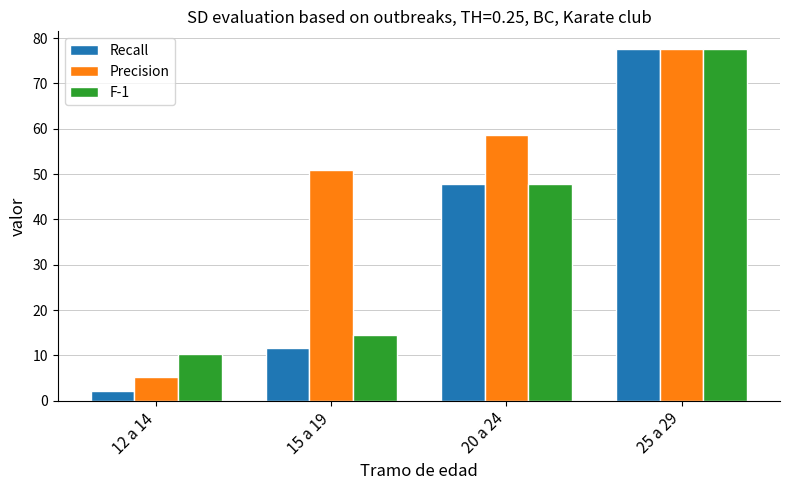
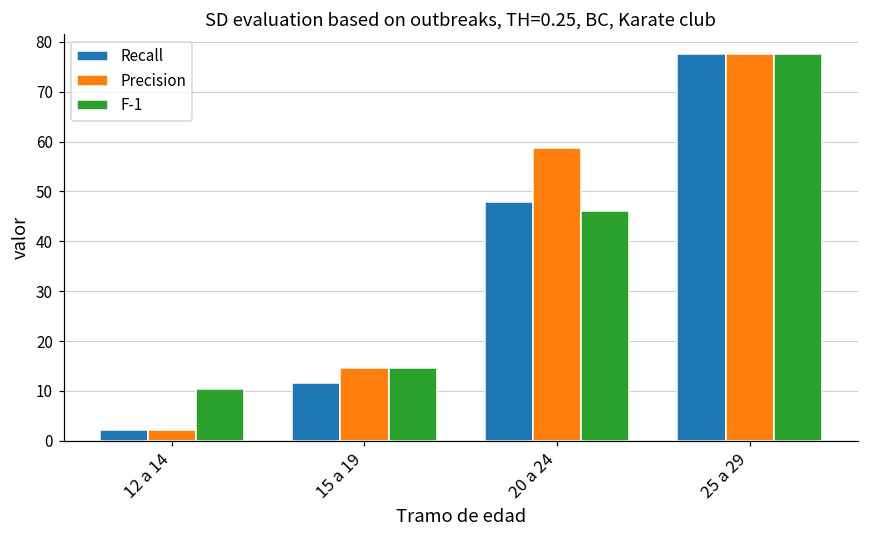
  {
    "Recall": {
      "12 a 14": 2,
      "15 a 19": 12,
      "20 a 24": 48,
      "25 a 29": 78
    },
    "Precision": {
-     "12 a 14": 5,
-     "15 a 19": 51,
+     "12 a 14": 2,
+     "15 a 19": 15,
      "20 a 24": 59,
      "25 a 29": 78
    },
    "F-1": {
      "12 a 14": 10,
      "15 a 19": 15,
-     "20 a 24": 48,
+     "20 a 24": 46,
      "25 a 29": 78
    }
  }
